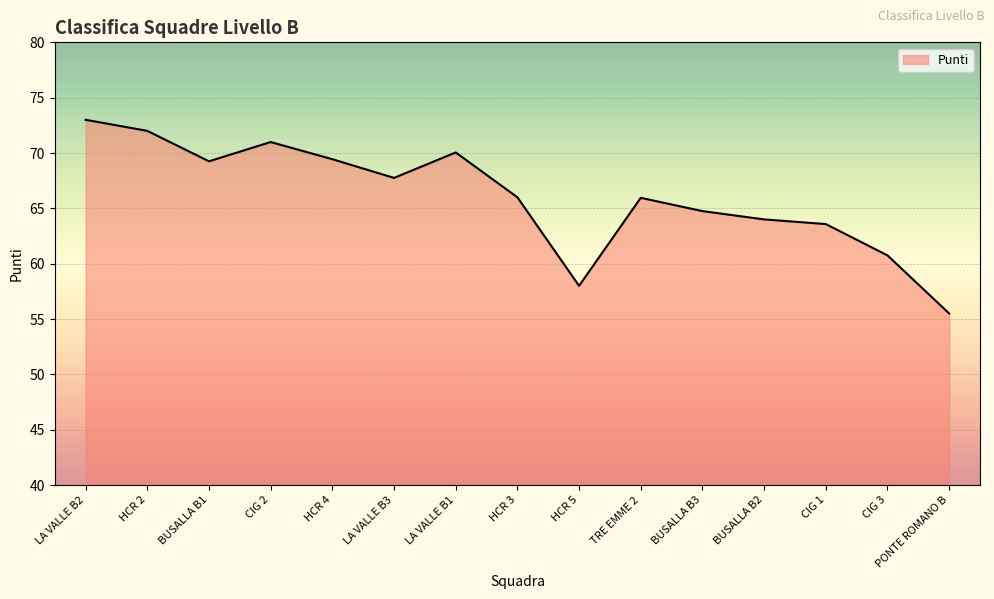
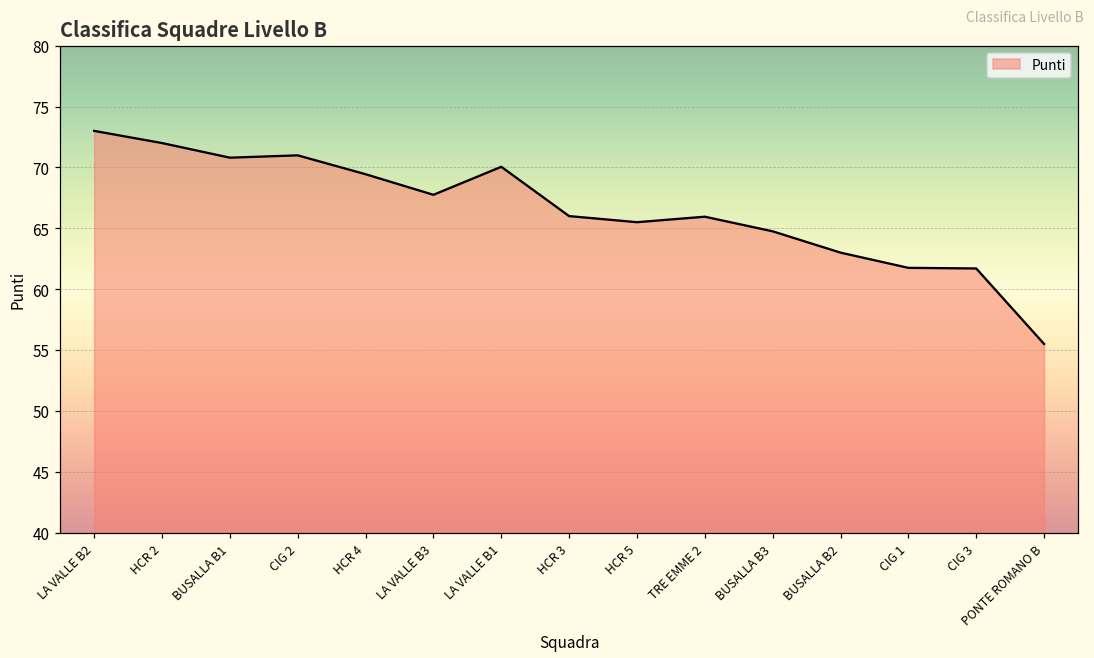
  {
    "LA VALLE B2": 73.0,
    "HCR 2": 72.0,
-   "BUSALLA B1": 69.3,
+   "BUSALLA B1": 70.8,
    "CIG 2": 71.0,
    "HCR 4": 69.4,
    "LA VALLE B3": 67.8,
    "LA VALLE B1": 70.1,
    "HCR 3": 66.0,
-   "HCR 5": 58.0,
+   "HCR 5": 65.5,
    "TRE EMME 2": 66.0,
    "BUSALLA B3": 64.8,
-   "BUSALLA B2": 64,
-   "CIG 1": 63.6,
-   "CIG 3": 60.8,
+   "BUSALLA B2": 63,
+   "CIG 1": 61.8,
+   "CIG 3": 61.7,
    "PONTE ROMANO B": 55.5
  }
